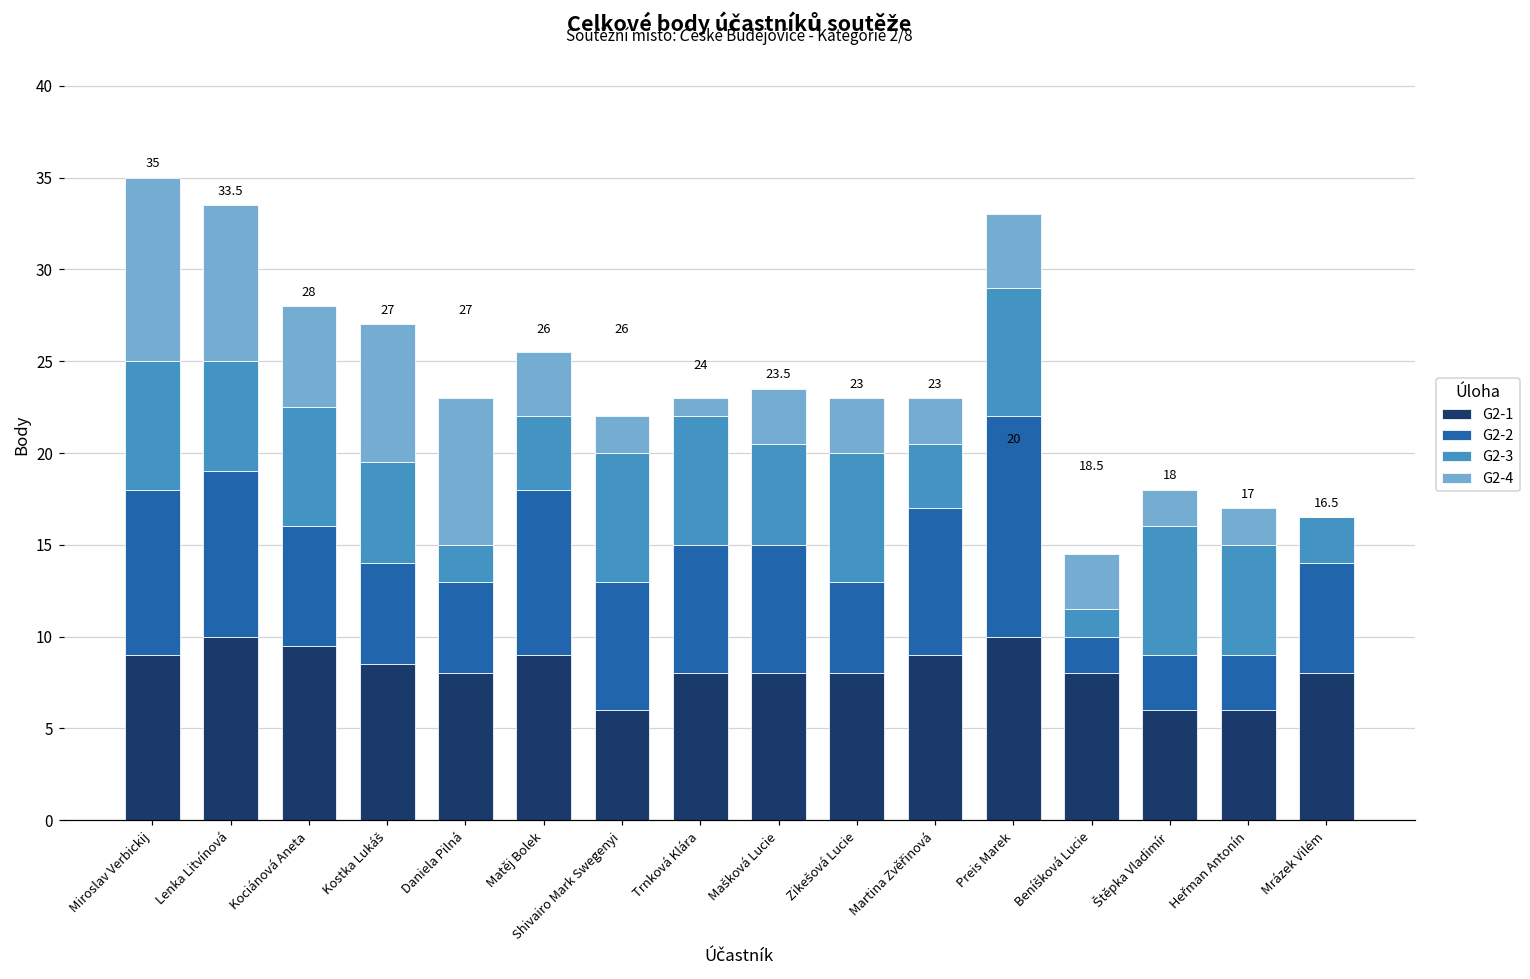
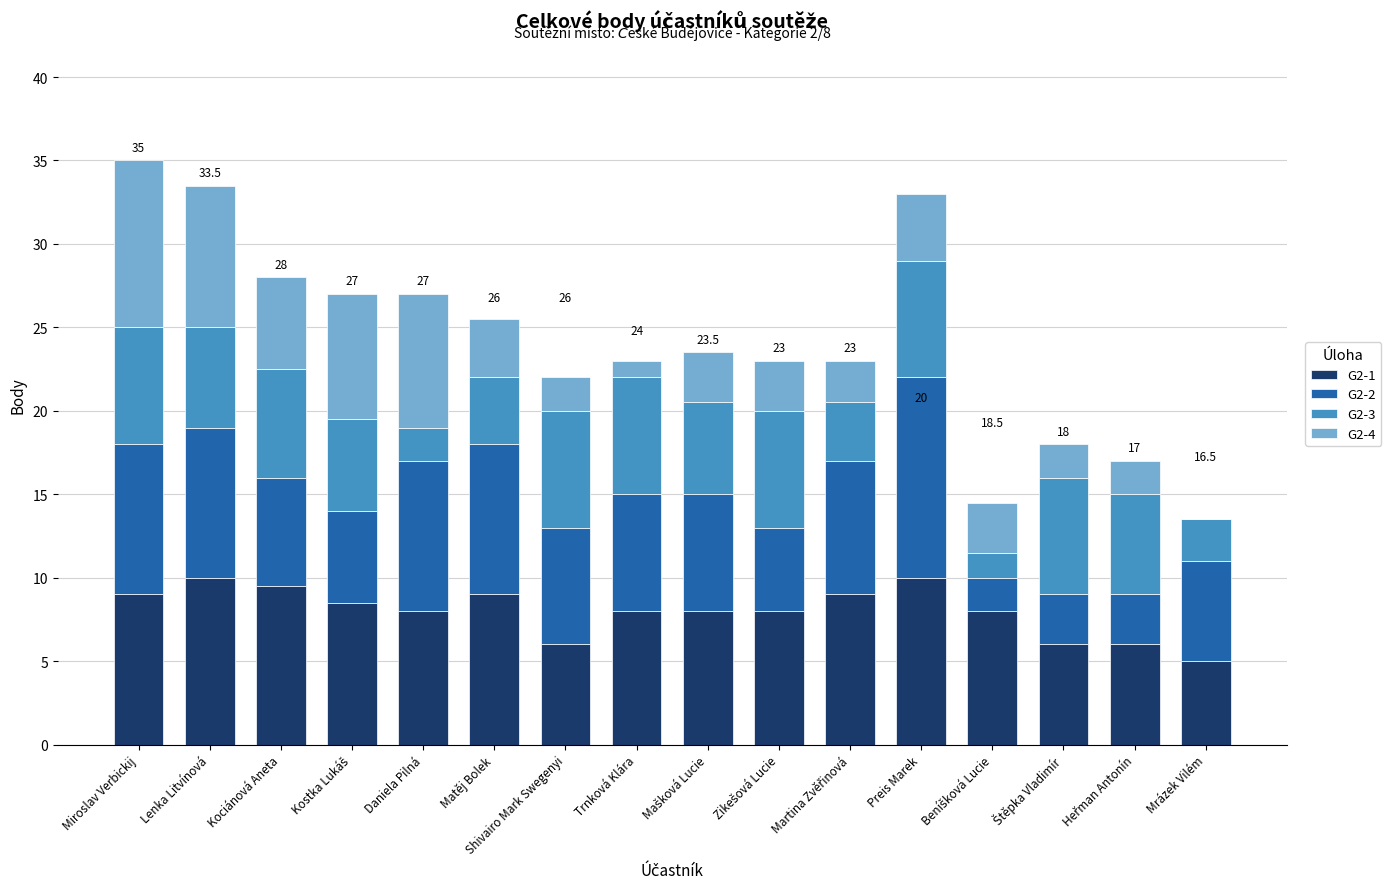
  {
    "G2-1": {
      "Miroslav Verbickij": 9,
      "Lenka Litvínová": 10,
      "Kociánová Aneta": 9.5,
      "Kostka Lukáš": 8.5,
      "Daniela Pilná": 8,
      "Matěj Bolek": 9,
      "Shivairo Mark Swegenyi": 6,
      "Trnková Klára": 8,
      "Mašková Lucie": 8,
      "Zikešová Lucie": 8,
      "Martina Zvěřinová": 9,
      "Preis Marek": 10,
      "Beníšková Lucie": 8,
      "Štěpka Vladimír": 6,
      "Heřman Antonín": 6,
-     "Mrázek Vilém": 8
+     "Mrázek Vilém": 5
    },
    "G2-2": {
      "Miroslav Verbickij": 9,
      "Lenka Litvínová": 9,
      "Kociánová Aneta": 6.5,
      "Kostka Lukáš": 5.5,
-     "Daniela Pilná": 5,
+     "Daniela Pilná": 9,
      "Matěj Bolek": 9,
      "Shivairo Mark Swegenyi": 7,
      "Trnková Klára": 7,
      "Mašková Lucie": 7,
      "Zikešová Lucie": 5,
      "Martina Zvěřinová": 8,
      "Beníšková Lucie": 2,
      "Štěpka Vladimír": 3,
      "Heřman Antonín": 3,
      "Mrázek Vilém": 6
    }
  }
